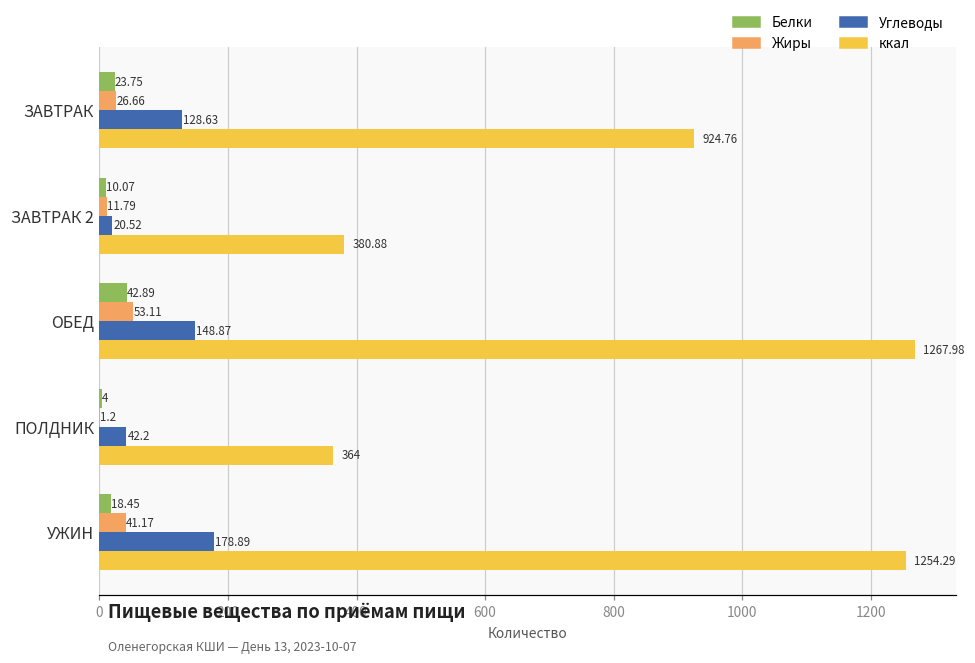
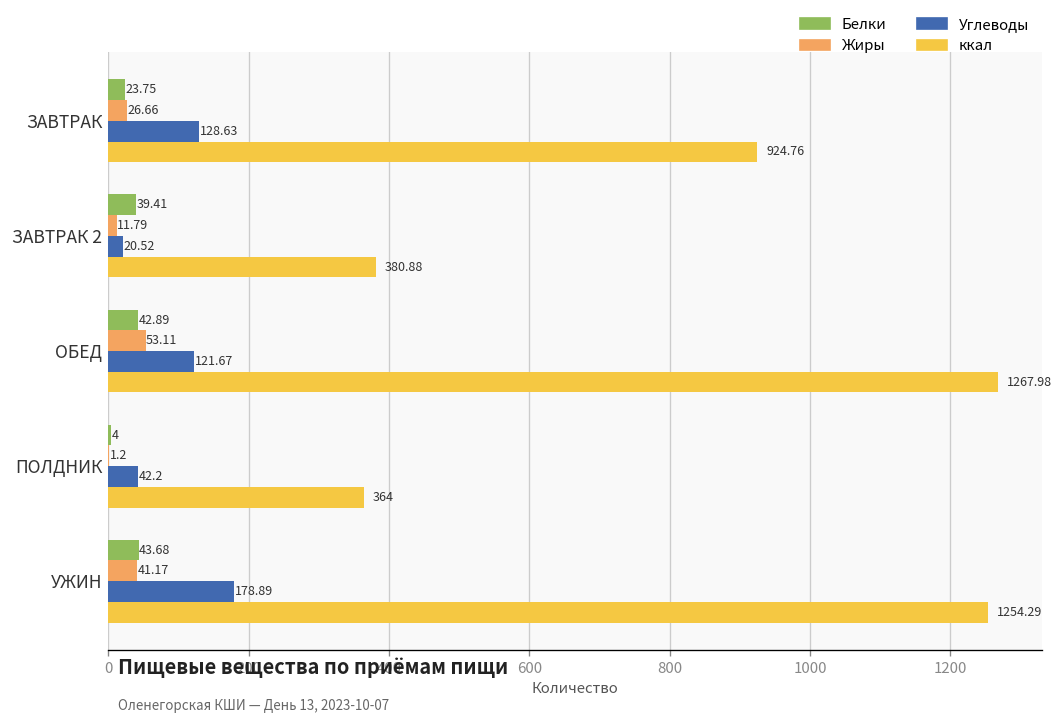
  {
    "Белки": {
      "ЗАВТРАК": 23.75,
-     "ЗАВТРАК 2": 10.07,
+     "ЗАВТРАК 2": 39.41,
      "ОБЕД": 42.89,
      "ПОЛДНИК": 4,
-     "УЖИН": 18.45
+     "УЖИН": 43.68
    },
    "Углеводы": {
      "ЗАВТРАК": 128.63,
      "ЗАВТРАК 2": 20.52,
-     "ОБЕД": 148.87,
+     "ОБЕД": 121.67,
      "ПОЛДНИК": 42.2,
      "УЖИН": 178.89
    }
  }
